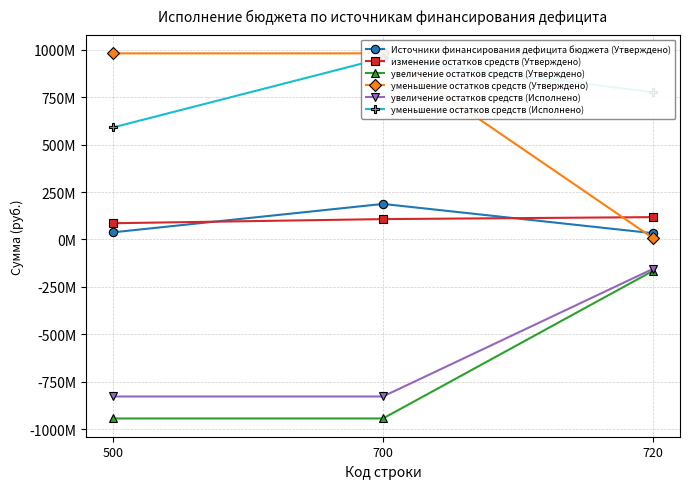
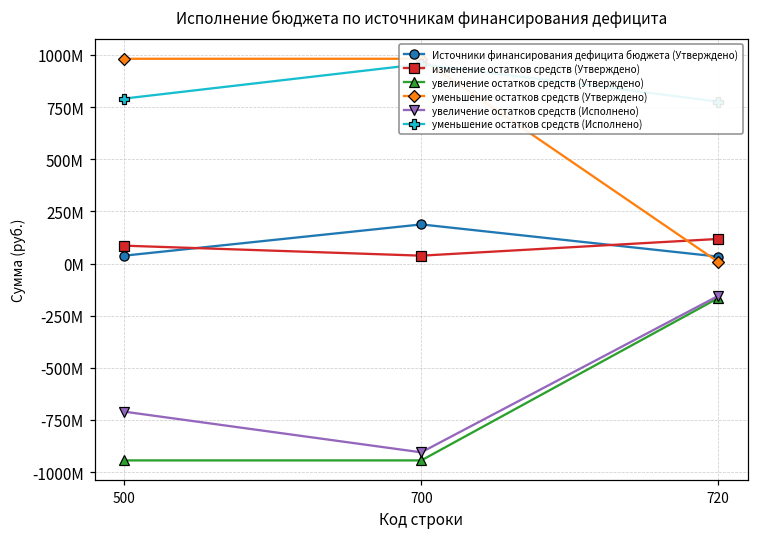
  {
    "Источники финансирования дефицита бюджета (Утверждено)": {
      "500": 40000000,
      "700": 190000000,
      "720": 30000000
    },
    "изменение остатков средств (Утверждено)": {
      "500": 90000000,
-     "700": 110000000,
+     "700": 40000000,
      "720": 120000000
    },
    "увеличение остатков средств (Утверждено)": {
      "500": -940000000,
      "700": -940000000
    },
    "уменьшение остатков средств (Утверждено)": {
      "500": 980000000,
      "720": 10000000
    },
    "увеличение остатков средств (Исполнено)": {
-     "500": -830000000,
-     "700": -830000000
+     "500": -710000000,
+     "700": -910000000
    },
    "уменьшение остатков средств (Исполнено)": {
-     "500": 590000000
+     "500": 790000000
    }
  }
